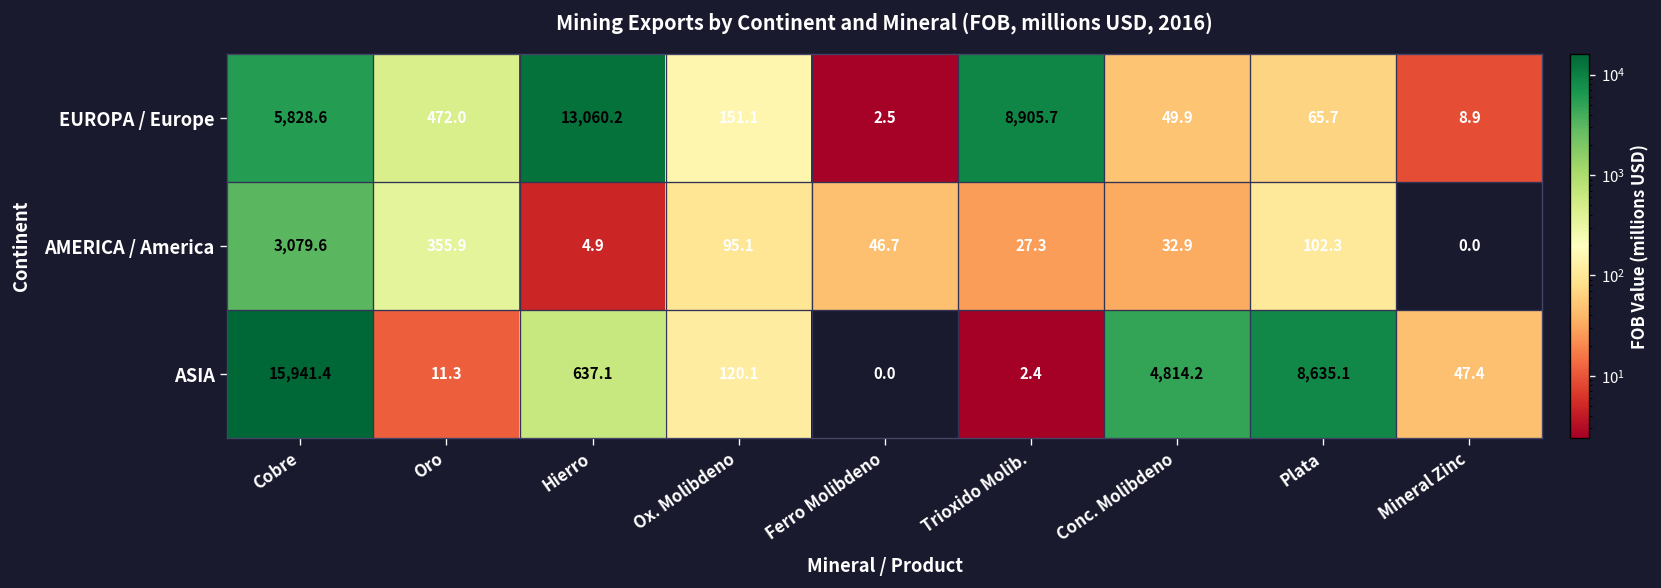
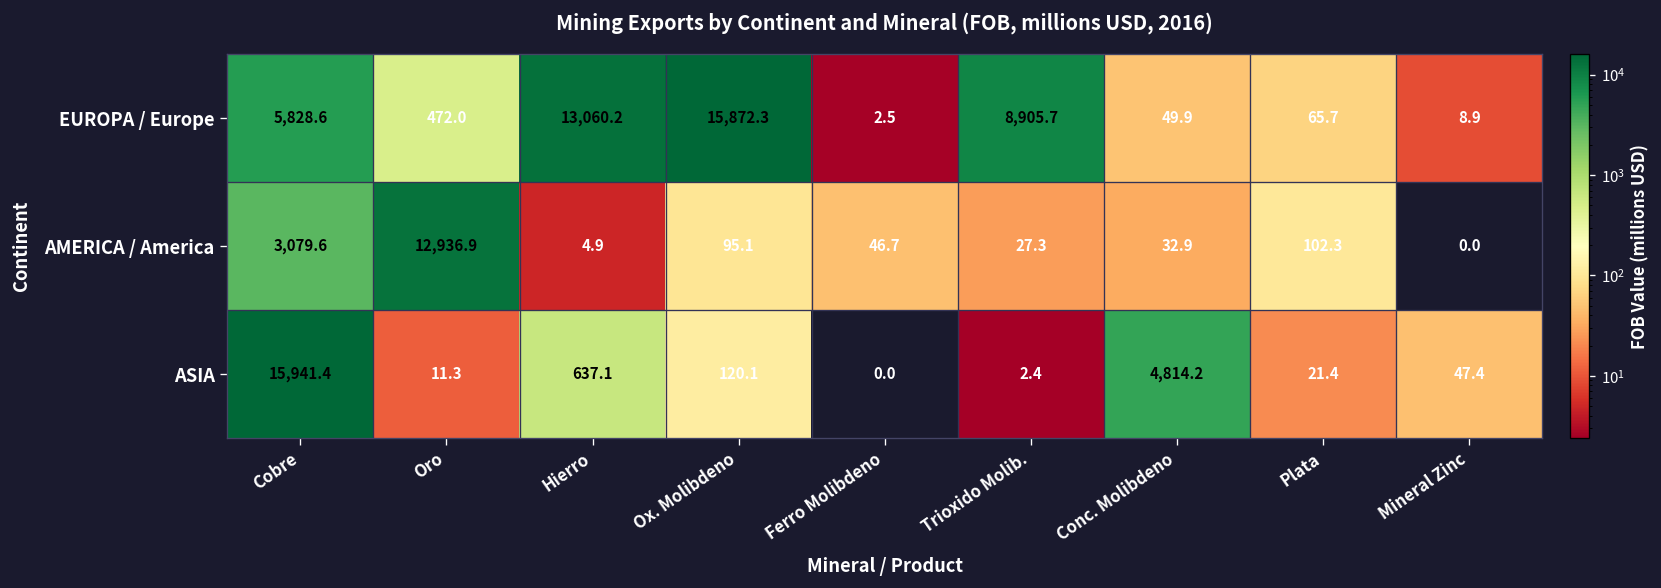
  {
    "EUROPA / Europe": {
      "Cobre": "5,828.6",
      "Oro": "472.0",
      "Hierro": "13,060.2",
-     "Ox. Molibdeno": "151.1",
+     "Ox. Molibdeno": "15,872.3",
      "Ferro Molibdeno": "2.5",
      "Trioxido Molib.": "8,905.7",
      "Conc. Molibdeno": "49.9",
      "Plata": "65.7",
      "Mineral Zinc": "8.9"
    },
    "AMERICA / America": {
      "Cobre": "3,079.6",
-     "Oro": "355.9",
+     "Oro": "12,936.9",
      "Hierro": "4.9",
      "Ox. Molibdeno": "95.1",
      "Ferro Molibdeno": "46.7",
      "Trioxido Molib.": "27.3",
      "Conc. Molibdeno": "32.9",
      "Plata": "102.3",
      "Mineral Zinc": "0.0"
    },
    "ASIA": {
      "Cobre": "15,941.4",
      "Oro": "11.3",
      "Hierro": "637.1",
      "Ox. Molibdeno": "120.1",
      "Ferro Molibdeno": "0.0",
      "Trioxido Molib.": "2.4",
      "Conc. Molibdeno": "4,814.2",
-     "Plata": "8,635.1",
+     "Plata": "21.4",
      "Mineral Zinc": "47.4"
    }
  }
